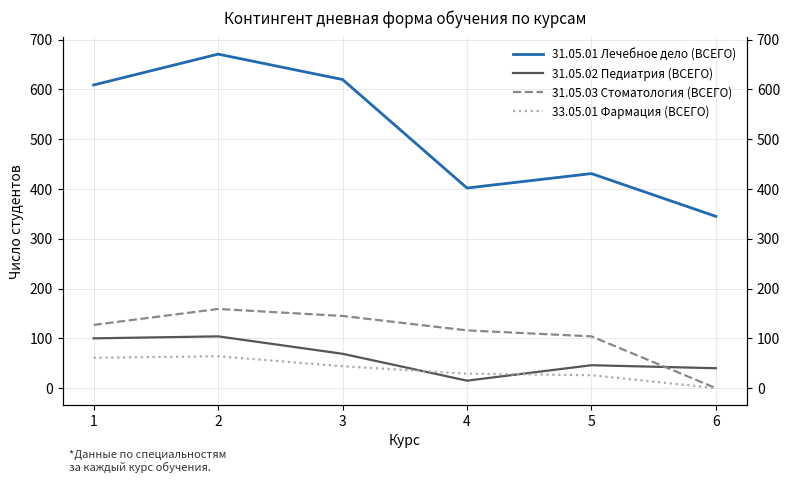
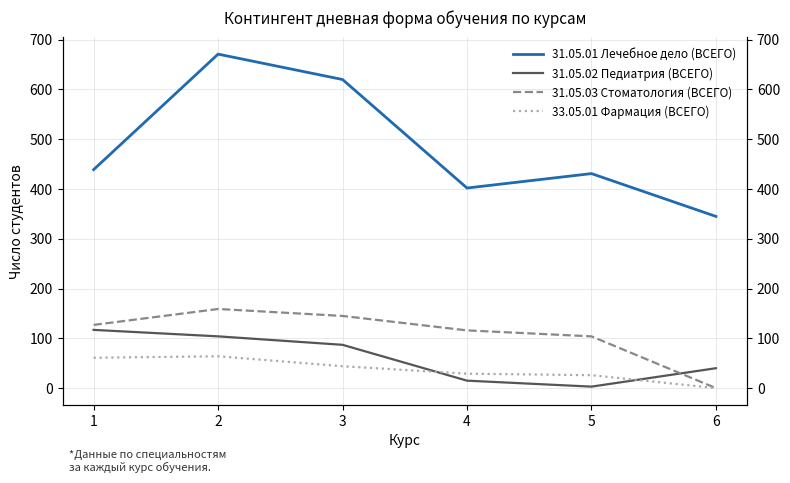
  {
    "31.05.01 Лечебное дело (ВСЕГО)": {
-     "1": 610,
+     "1": 440,
      "2": 670,
      "3": 620,
      "4": 400,
      "5": 430,
      "6": 350
    },
    "31.05.02 Педиатрия (ВСЕГО)": {
-     "1": 100,
+     "1": 120,
      "2": 100,
-     "3": 70,
+     "3": 90,
      "4": 20,
-     "5": 50,
+     "5": 0,
      "6": 40
    }
  }
